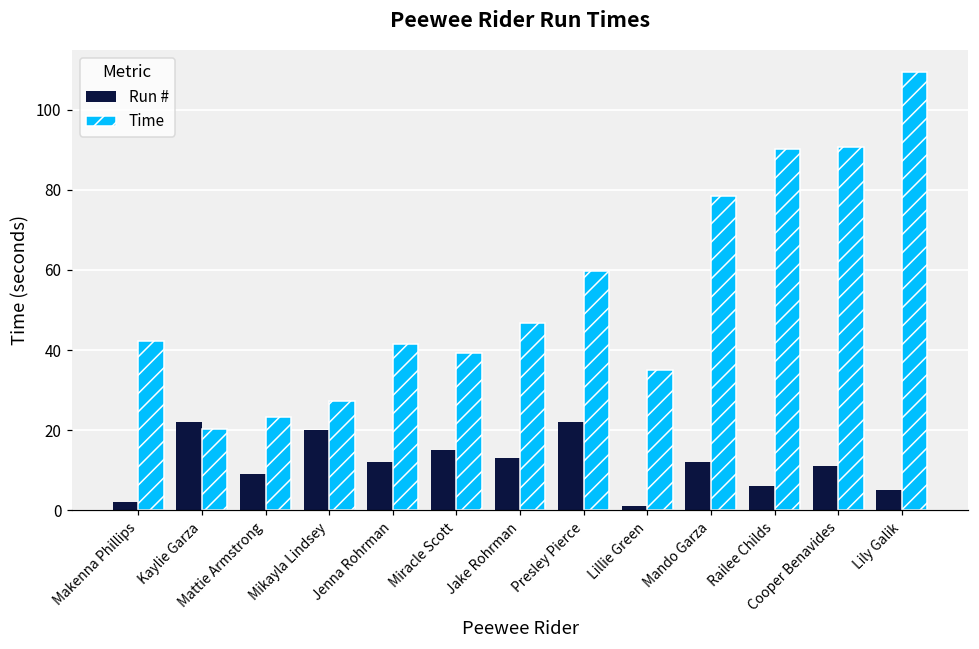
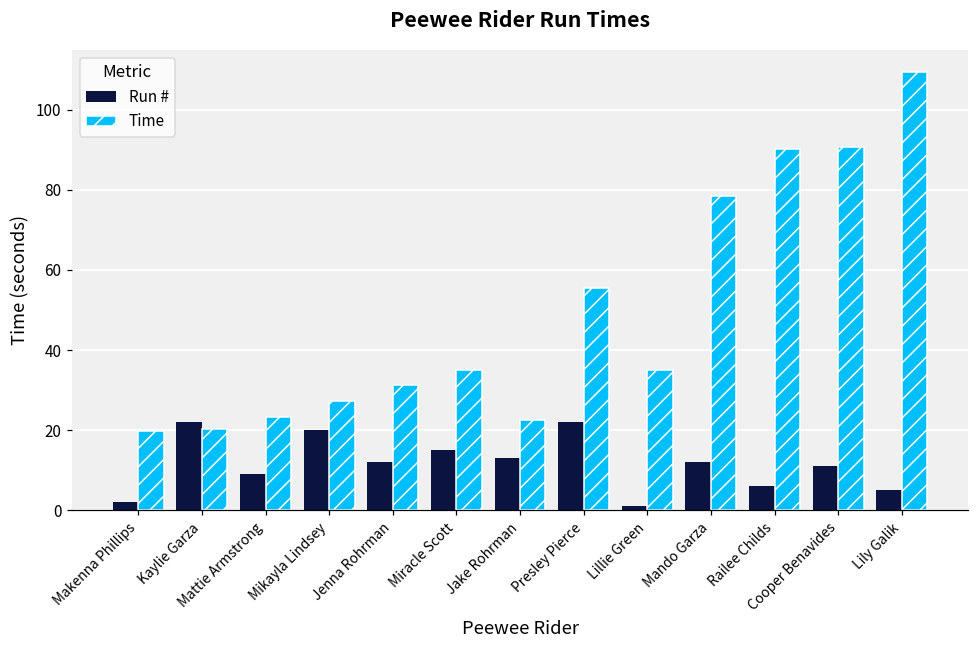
  {
    "Run #": {
      "Makenna Phillips": 2,
      "Kaylie Garza": 22,
      "Mattie Armstrong": 9,
      "Mikayla Lindsey": 20,
      "Jenna Rohrman": 12,
      "Miracle Scott": 15,
      "Jake Rohrman": 13,
      "Presley Pierce": 22,
      "Lillie Green": 1,
      "Mando Garza": 12,
      "Railee Childs": 6,
      "Cooper Benavides": 11,
      "Lily Galik": 5
    },
    "Time": {
-     "Makenna Phillips": 42,
+     "Makenna Phillips": 20,
      "Kaylie Garza": 20,
      "Mattie Armstrong": 23,
      "Mikayla Lindsey": 27,
-     "Jenna Rohrman": 41,
-     "Miracle Scott": 39,
-     "Jake Rohrman": 47,
-     "Presley Pierce": 60,
+     "Jenna Rohrman": 31,
+     "Miracle Scott": 35,
+     "Jake Rohrman": 23,
+     "Presley Pierce": 55,
      "Lillie Green": 35,
      "Mando Garza": 78,
      "Railee Childs": 90,
      "Cooper Benavides": 91,
      "Lily Galik": 109
    }
  }
